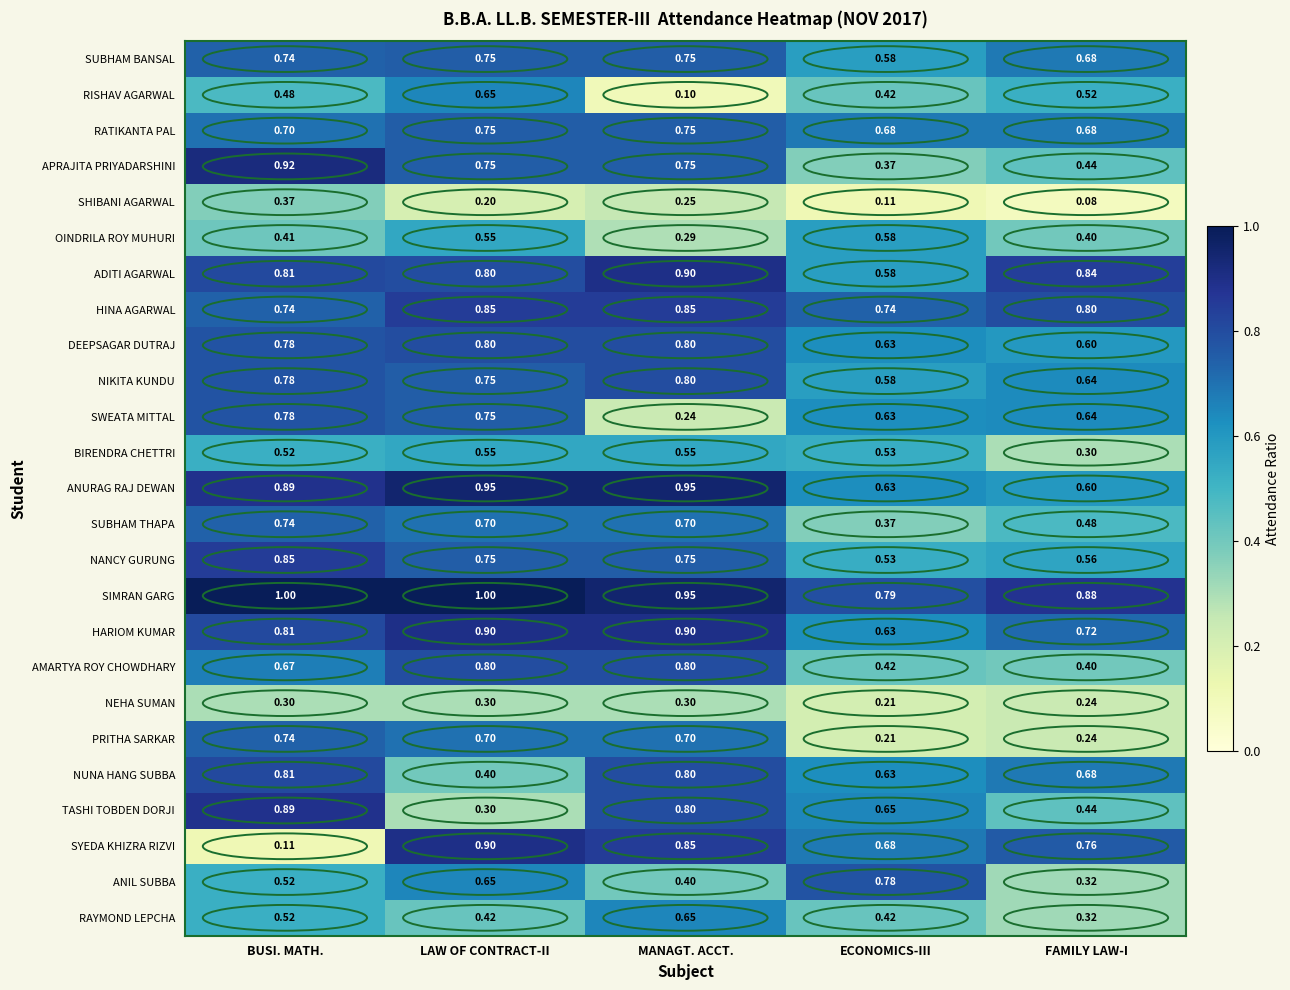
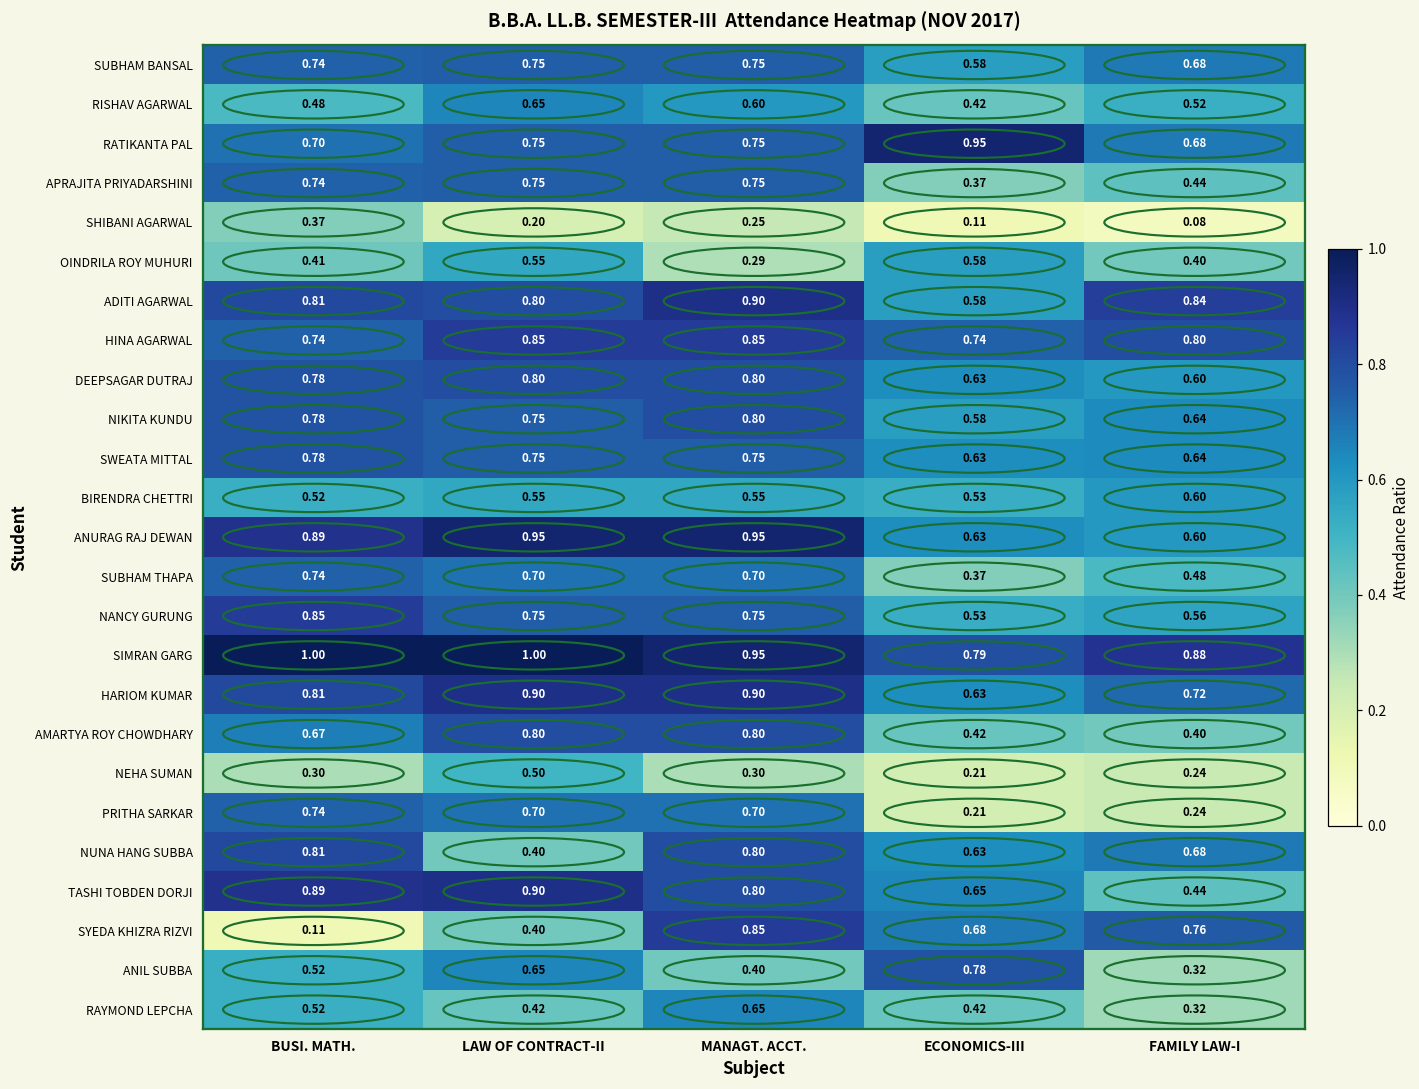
  {
    "SUBHAM BANSAL": {
      "BUSI. MATH.": 0.74,
      "LAW OF CONTRACT-II": 0.75,
      "MANAGT. ACCT.": 0.75,
      "ECONOMICS-III": 0.58,
      "FAMILY LAW-I": 0.68
    },
    "RISHAV AGARWAL": {
      "BUSI. MATH.": 0.48,
      "LAW OF CONTRACT-II": 0.65,
-     "MANAGT. ACCT.": 0.10,
+     "MANAGT. ACCT.": 0.60,
      "ECONOMICS-III": 0.42,
      "FAMILY LAW-I": 0.52
    },
    "RATIKANTA PAL": {
      "BUSI. MATH.": 0.70,
      "LAW OF CONTRACT-II": 0.75,
      "MANAGT. ACCT.": 0.75,
-     "ECONOMICS-III": 0.68,
+     "ECONOMICS-III": 0.95,
      "FAMILY LAW-I": 0.68
    },
    "APRAJITA PRIYADARSHINI": {
-     "BUSI. MATH.": 0.92,
+     "BUSI. MATH.": 0.74,
      "LAW OF CONTRACT-II": 0.75,
      "MANAGT. ACCT.": 0.75,
      "ECONOMICS-III": 0.37,
      "FAMILY LAW-I": 0.44
    },
    "SHIBANI AGARWAL": {
      "BUSI. MATH.": 0.37,
      "LAW OF CONTRACT-II": 0.20,
      "MANAGT. ACCT.": 0.25,
      "ECONOMICS-III": 0.11,
      "FAMILY LAW-I": 0.08
    },
    "OINDRILA ROY MUHURI": {
      "BUSI. MATH.": 0.41,
      "LAW OF CONTRACT-II": 0.55,
      "MANAGT. ACCT.": 0.29,
      "ECONOMICS-III": 0.58,
      "FAMILY LAW-I": 0.40
    },
    "ADITI AGARWAL": {
      "BUSI. MATH.": 0.81,
      "LAW OF CONTRACT-II": 0.80,
      "MANAGT. ACCT.": 0.90,
      "ECONOMICS-III": 0.58,
      "FAMILY LAW-I": 0.84
    },
    "HINA AGARWAL": {
      "BUSI. MATH.": 0.74,
      "LAW OF CONTRACT-II": 0.85,
      "MANAGT. ACCT.": 0.85,
      "ECONOMICS-III": 0.74,
      "FAMILY LAW-I": 0.80
    },
    "DEEPSAGAR DUTRAJ": {
      "BUSI. MATH.": 0.78,
      "LAW OF CONTRACT-II": 0.80,
      "MANAGT. ACCT.": 0.80,
      "ECONOMICS-III": 0.63,
      "FAMILY LAW-I": 0.60
    },
    "NIKITA KUNDU": {
      "BUSI. MATH.": 0.78,
      "LAW OF CONTRACT-II": 0.75,
      "MANAGT. ACCT.": 0.80,
      "ECONOMICS-III": 0.58,
      "FAMILY LAW-I": 0.64
    },
    "SWEATA MITTAL": {
      "BUSI. MATH.": 0.78,
      "LAW OF CONTRACT-II": 0.75,
-     "MANAGT. ACCT.": 0.24,
+     "MANAGT. ACCT.": 0.75,
      "ECONOMICS-III": 0.63,
      "FAMILY LAW-I": 0.64
    },
    "BIRENDRA CHETTRI": {
      "BUSI. MATH.": 0.52,
      "LAW OF CONTRACT-II": 0.55,
      "MANAGT. ACCT.": 0.55,
      "ECONOMICS-III": 0.53,
-     "FAMILY LAW-I": 0.30
+     "FAMILY LAW-I": 0.60
    },
    "ANURAG RAJ DEWAN": {
      "BUSI. MATH.": 0.89,
      "LAW OF CONTRACT-II": 0.95,
      "MANAGT. ACCT.": 0.95,
      "ECONOMICS-III": 0.63,
      "FAMILY LAW-I": 0.60
    },
    "SUBHAM THAPA": {
      "BUSI. MATH.": 0.74,
      "LAW OF CONTRACT-II": 0.70,
      "MANAGT. ACCT.": 0.70,
      "ECONOMICS-III": 0.37,
      "FAMILY LAW-I": 0.48
    },
    "NANCY GURUNG": {
      "BUSI. MATH.": 0.85,
      "LAW OF CONTRACT-II": 0.75,
      "MANAGT. ACCT.": 0.75,
      "ECONOMICS-III": 0.53,
      "FAMILY LAW-I": 0.56
    },
    "SIMRAN GARG": {
      "BUSI. MATH.": 1.00,
      "LAW OF CONTRACT-II": 1.00,
      "MANAGT. ACCT.": 0.95,
      "ECONOMICS-III": 0.79,
      "FAMILY LAW-I": 0.88
    },
    "HARIOM KUMAR": {
      "BUSI. MATH.": 0.81,
      "LAW OF CONTRACT-II": 0.90,
      "MANAGT. ACCT.": 0.90,
      "ECONOMICS-III": 0.63,
      "FAMILY LAW-I": 0.72
    },
    "AMARTYA ROY CHOWDHARY": {
      "BUSI. MATH.": 0.67,
      "LAW OF CONTRACT-II": 0.80,
      "MANAGT. ACCT.": 0.80,
      "ECONOMICS-III": 0.42,
      "FAMILY LAW-I": 0.40
    },
    "NEHA SUMAN": {
      "BUSI. MATH.": 0.30,
-     "LAW OF CONTRACT-II": 0.30,
+     "LAW OF CONTRACT-II": 0.50,
      "MANAGT. ACCT.": 0.30,
      "ECONOMICS-III": 0.21,
      "FAMILY LAW-I": 0.24
    },
    "PRITHA SARKAR": {
      "BUSI. MATH.": 0.74,
      "LAW OF CONTRACT-II": 0.70,
      "MANAGT. ACCT.": 0.70,
      "ECONOMICS-III": 0.21,
      "FAMILY LAW-I": 0.24
    },
    "NUNA HANG SUBBA": {
      "BUSI. MATH.": 0.81,
      "LAW OF CONTRACT-II": 0.40,
      "MANAGT. ACCT.": 0.80,
      "ECONOMICS-III": 0.63,
      "FAMILY LAW-I": 0.68
    },
    "TASHI TOBDEN DORJI": {
      "BUSI. MATH.": 0.89,
-     "LAW OF CONTRACT-II": 0.30,
+     "LAW OF CONTRACT-II": 0.90,
      "MANAGT. ACCT.": 0.80,
      "ECONOMICS-III": 0.65,
      "FAMILY LAW-I": 0.44
    },
    "SYEDA KHIZRA RIZVI": {
      "BUSI. MATH.": 0.11,
-     "LAW OF CONTRACT-II": 0.90,
+     "LAW OF CONTRACT-II": 0.40,
      "MANAGT. ACCT.": 0.85,
      "ECONOMICS-III": 0.68,
      "FAMILY LAW-I": 0.76
    },
    "ANIL SUBBA": {
      "BUSI. MATH.": 0.52,
      "LAW OF CONTRACT-II": 0.65,
      "MANAGT. ACCT.": 0.40,
      "ECONOMICS-III": 0.78,
      "FAMILY LAW-I": 0.32
    },
    "RAYMOND LEPCHA": {
      "BUSI. MATH.": 0.52,
      "LAW OF CONTRACT-II": 0.42,
      "MANAGT. ACCT.": 0.65,
      "ECONOMICS-III": 0.42,
      "FAMILY LAW-I": 0.32
    }
  }
